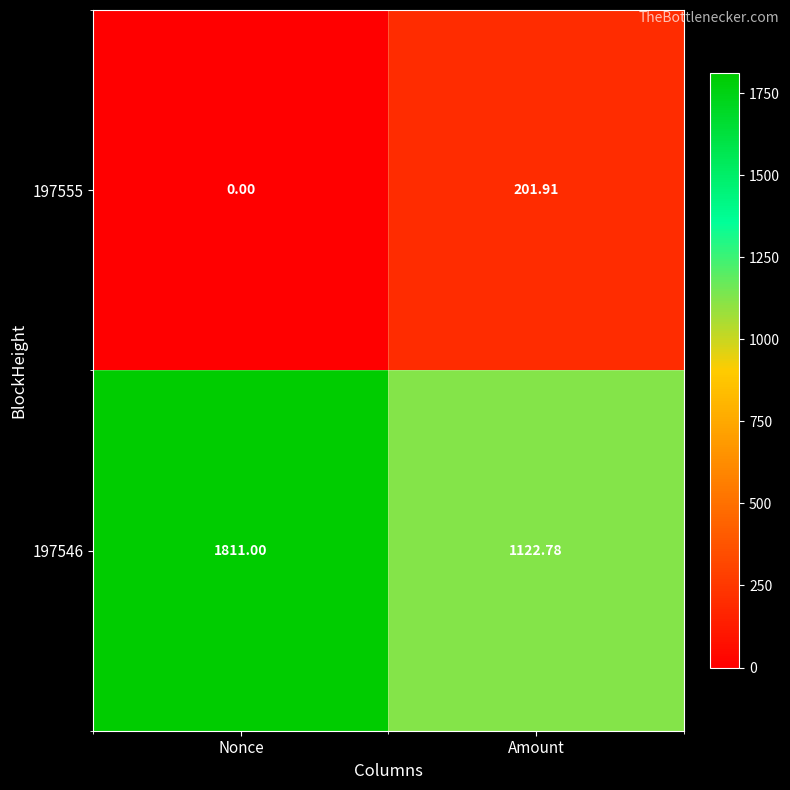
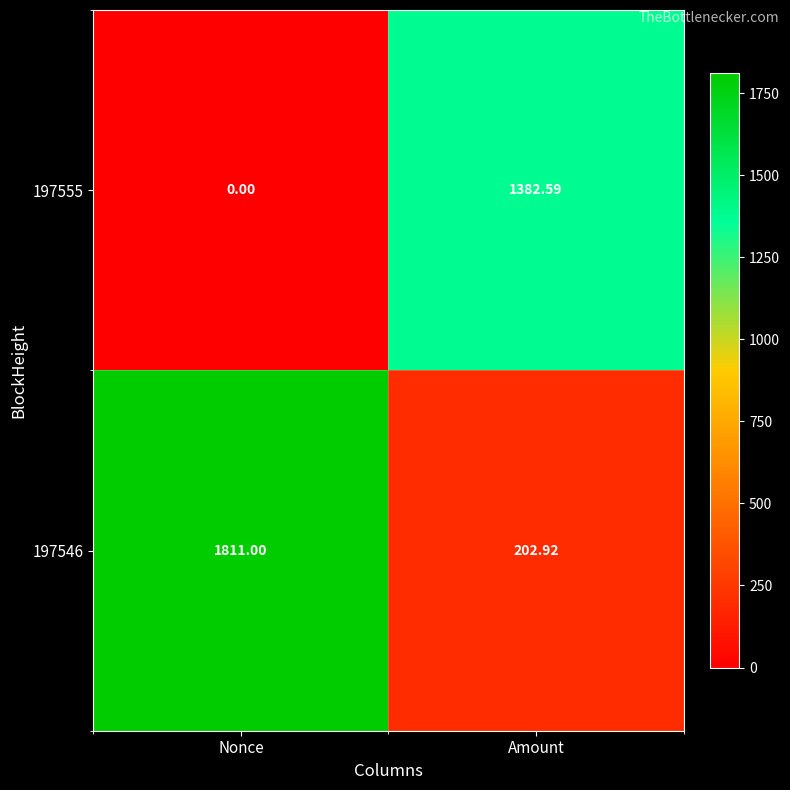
  {
    "197555": {
      "Nonce": 0.00,
-     "Amount": 201.91
+     "Amount": 1382.59
    },
    "197546": {
      "Nonce": 1811.00,
-     "Amount": 1122.78
+     "Amount": 202.92
    }
  }
